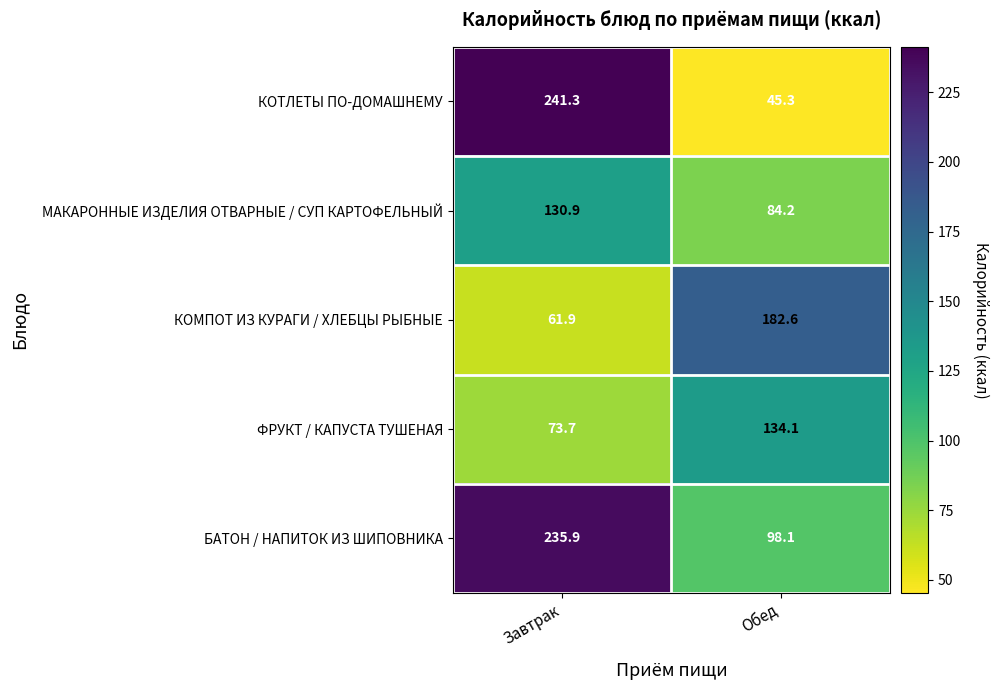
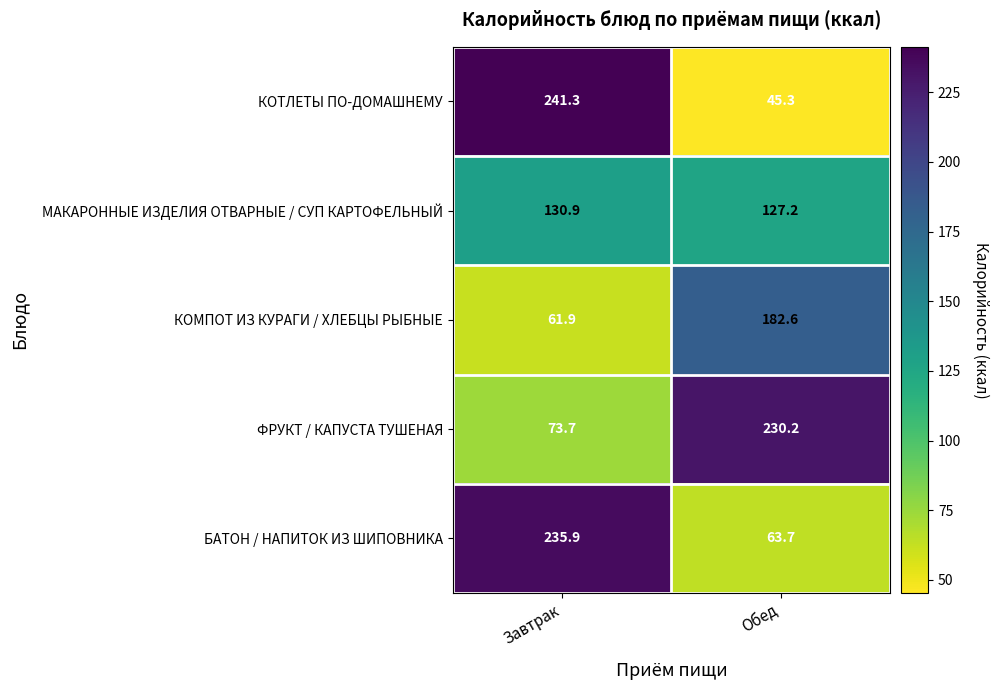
  {
    "КОТЛЕТЫ ПО-ДОМАШНЕМУ": {
      "Завтрак": 241.3,
      "Обед": 45.3
    },
    "МАКАРОННЫЕ ИЗДЕЛИЯ ОТВАРНЫЕ / СУП КАРТОФЕЛЬНЫЙ": {
      "Завтрак": 130.9,
-     "Обед": 84.2
+     "Обед": 127.2
    },
    "КОМПОТ ИЗ КУРАГИ / ХЛЕБЦЫ РЫБНЫЕ": {
      "Завтрак": 61.9,
      "Обед": 182.6
    },
    "ФРУКТ / КАПУСТА ТУШЕНАЯ": {
      "Завтрак": 73.7,
-     "Обед": 134.1
+     "Обед": 230.2
    },
    "БАТОН / НАПИТОК ИЗ ШИПОВНИКА": {
      "Завтрак": 235.9,
-     "Обед": 98.1
+     "Обед": 63.7
    }
  }
